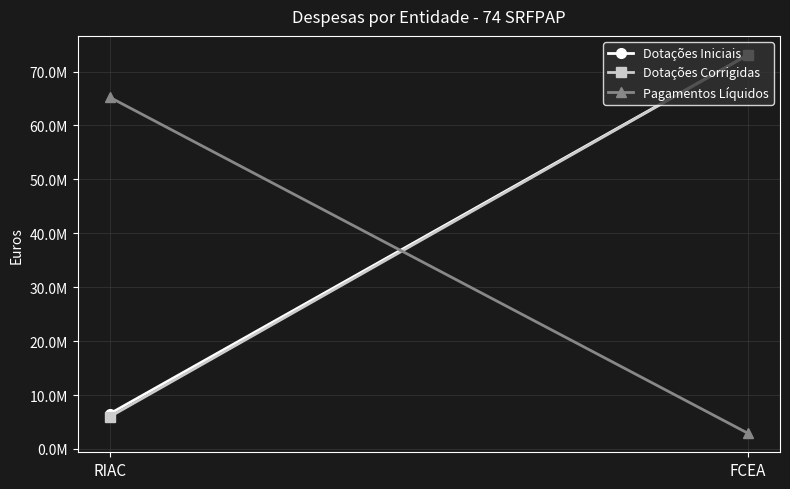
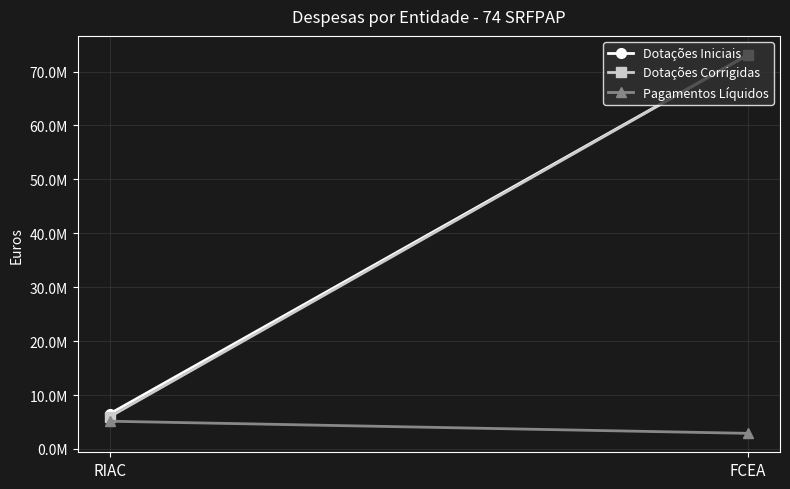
  {
    "Dotações Iniciais": {
      "RIAC": 7000000
    },
    "Dotações Corrigidas": {
      "RIAC": 6000000
    },
    "Pagamentos Líquidos": {
-     "RIAC": 65000000,
+     "RIAC": 5000000,
      "FCEA": 3000000
    }
  }
